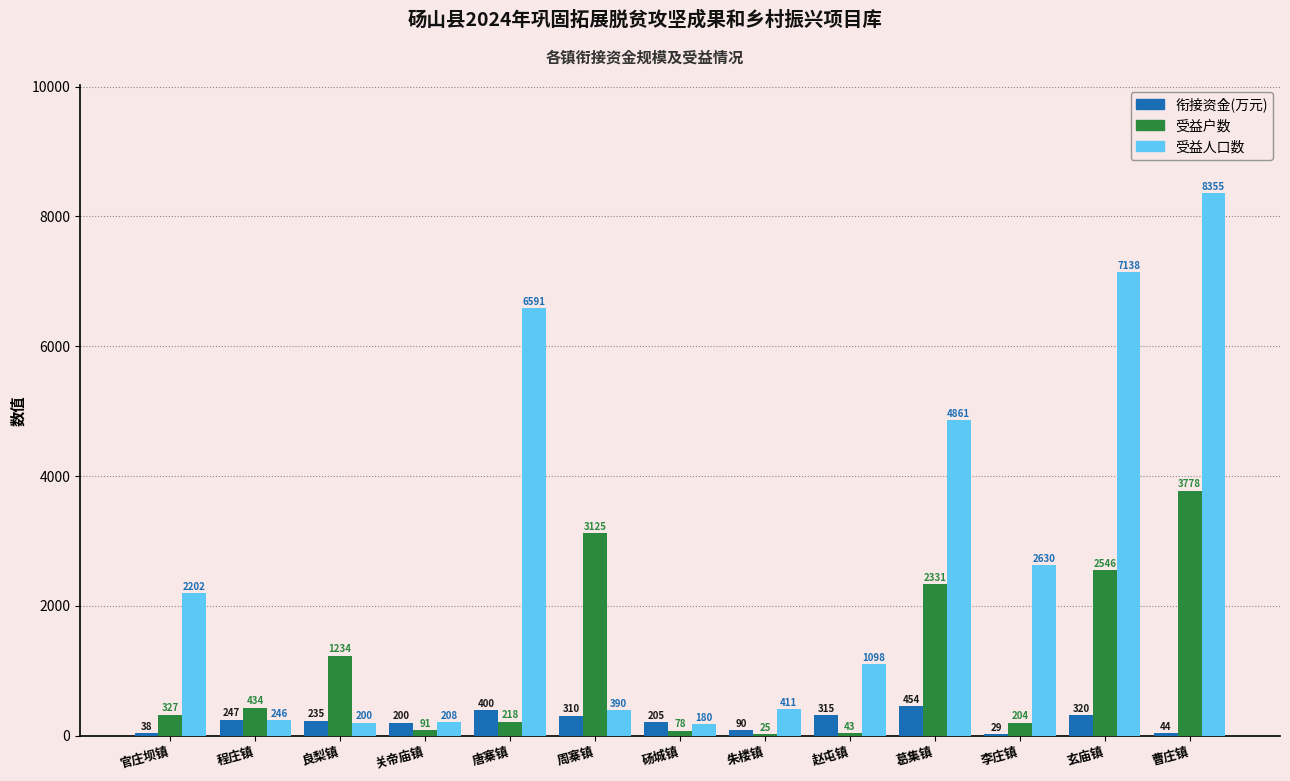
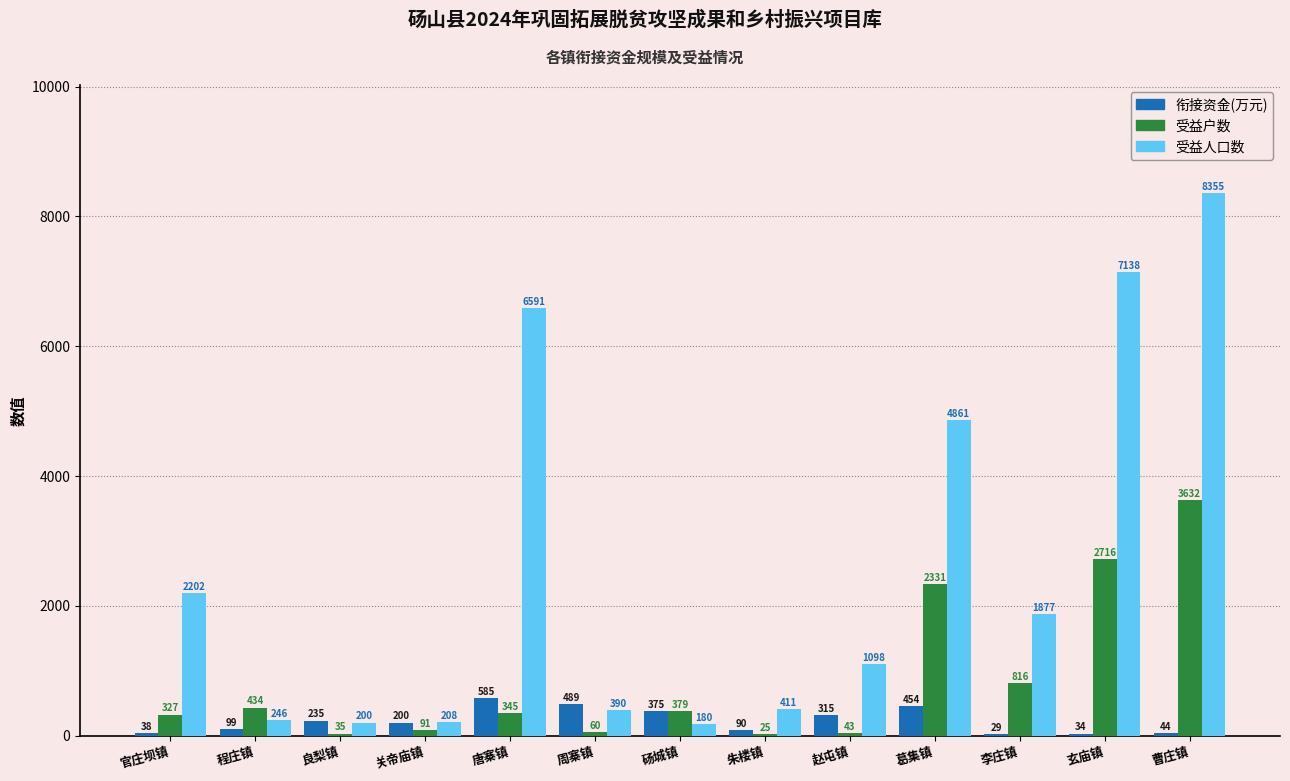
  {
    "衔接资金(万元)": {
      "官庄坝镇": 38,
-     "程庄镇": 247,
+     "程庄镇": 99,
      "良梨镇": 235,
      "关帝庙镇": 200,
-     "唐寨镇": 400,
-     "周寨镇": 310,
-     "砀城镇": 205,
+     "唐寨镇": 585,
+     "周寨镇": 489,
+     "砀城镇": 375,
      "朱楼镇": 90,
      "赵屯镇": 315,
      "葛集镇": 454,
      "李庄镇": 29,
-     "玄庙镇": 320,
+     "玄庙镇": 34,
      "曹庄镇": 44
    },
    "受益户数": {
      "官庄坝镇": 327,
      "程庄镇": 434,
-     "良梨镇": 1234,
+     "良梨镇": 35,
      "关帝庙镇": 91,
-     "唐寨镇": 218,
-     "周寨镇": 3125,
-     "砀城镇": 78,
+     "唐寨镇": 345,
+     "周寨镇": 60,
+     "砀城镇": 379,
      "朱楼镇": 25,
      "赵屯镇": 43,
      "葛集镇": 2331,
-     "李庄镇": 204,
-     "玄庙镇": 2546,
-     "曹庄镇": 3778
+     "李庄镇": 816,
+     "玄庙镇": 2716,
+     "曹庄镇": 3632
    },
    "受益人口数": {
      "官庄坝镇": 2202,
      "程庄镇": 246,
      "良梨镇": 200,
      "关帝庙镇": 208,
      "唐寨镇": 6591,
      "周寨镇": 390,
      "砀城镇": 180,
      "朱楼镇": 411,
      "赵屯镇": 1098,
      "葛集镇": 4861,
-     "李庄镇": 2630,
+     "李庄镇": 1877,
      "玄庙镇": 7138,
      "曹庄镇": 8355
    }
  }
